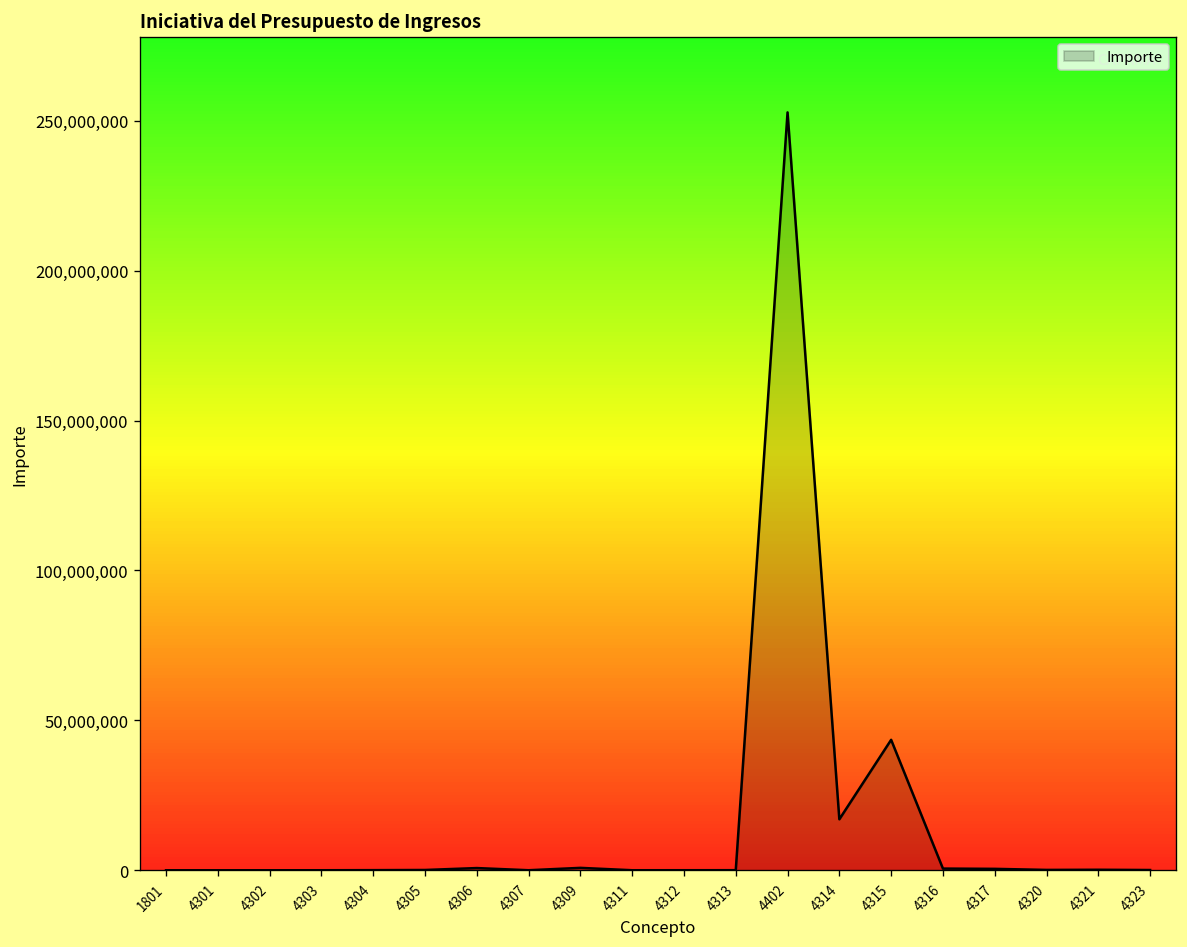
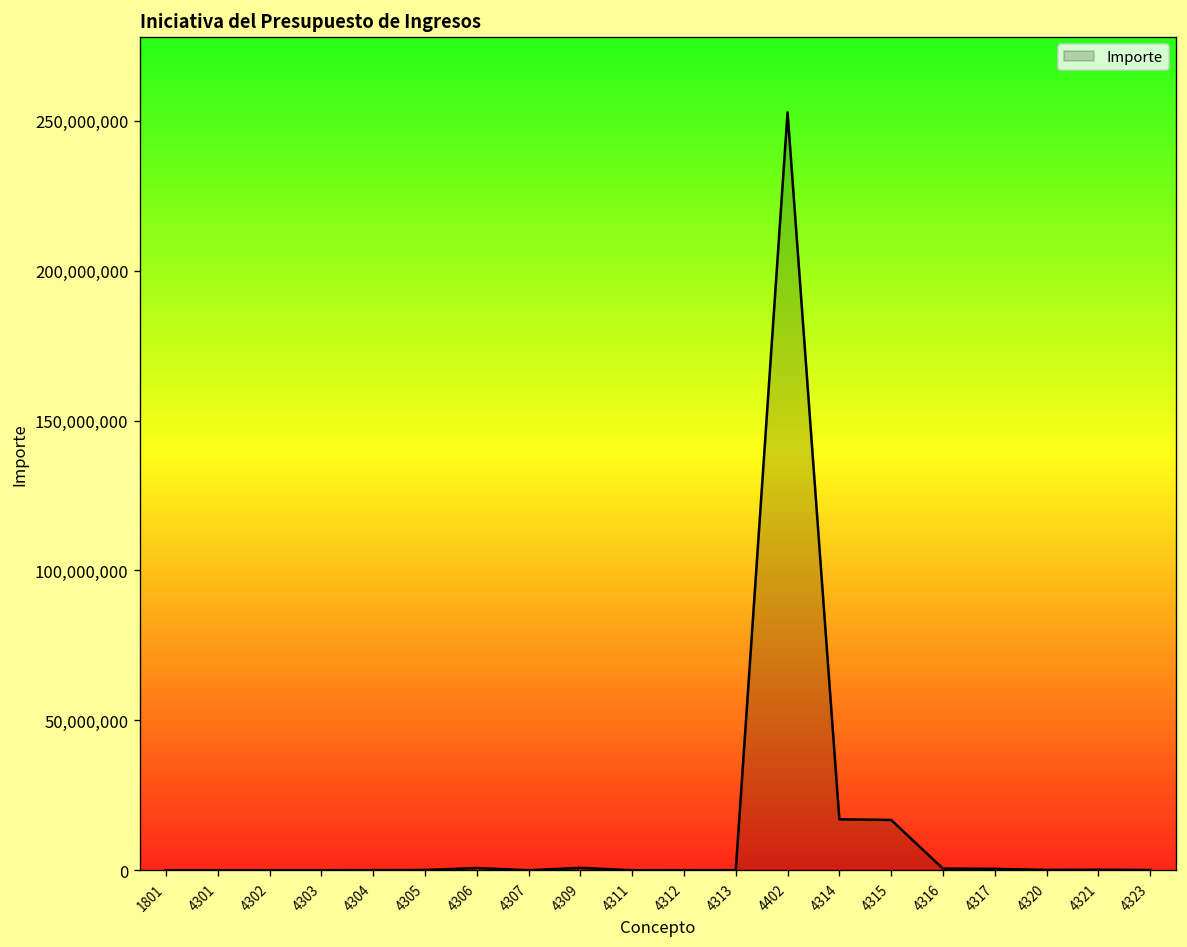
  {
    "1801": "0",
    "4301": "0",
    "4302": "0",
    "4303": "0",
    "4304": "0",
    "4305": "0",
    "4306": "1,000,000",
    "4307": "0",
    "4309": "1,000,000",
    "4311": "0",
    "4312": "0",
    "4313": "0",
    "4402": "253,000,000",
    "4314": "17,000,000",
-   "4315": "44,000,000",
+   "4315": "17,000,000",
    "4316": "1,000,000",
    "4317": "0",
    "4320": "0",
    "4321": "0",
    "4323": "0"
  }
